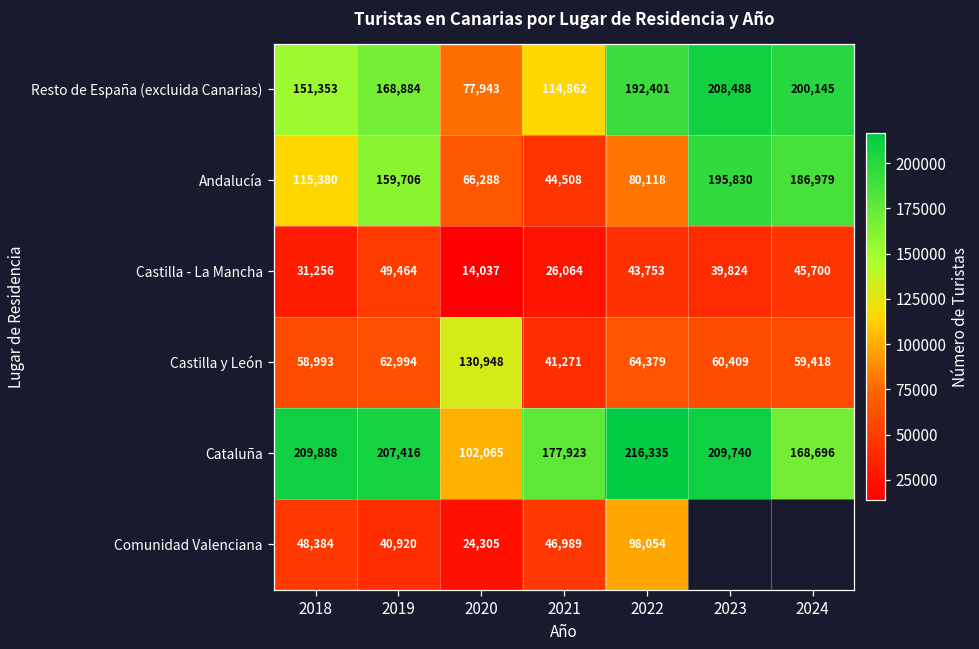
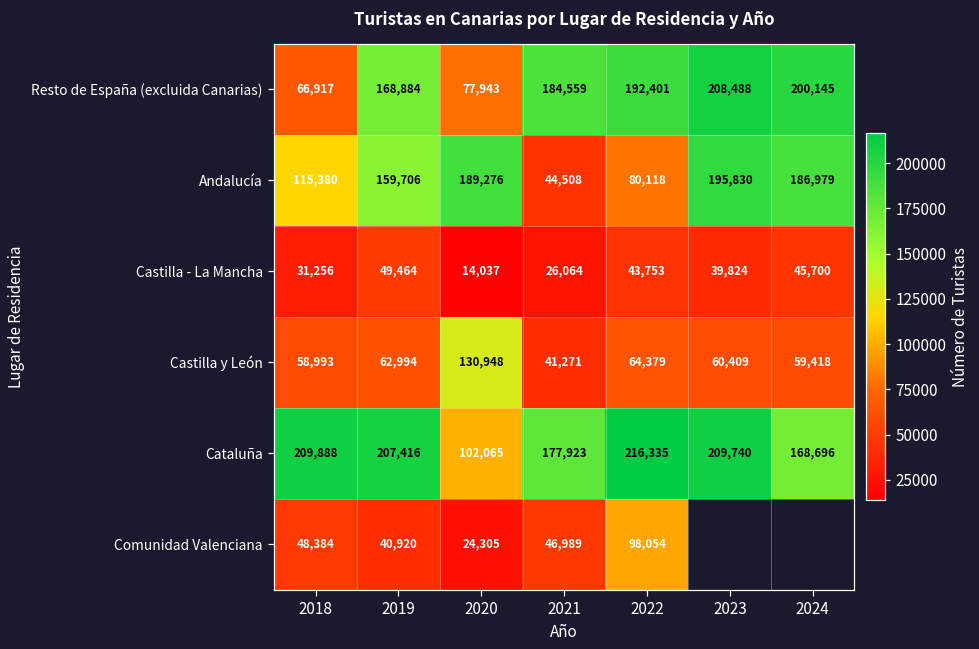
  {
    "Resto de España (excluida Canarias)": {
-     "2018": "151,353",
+     "2018": "66,917",
      "2019": "168,884",
      "2020": "77,943",
-     "2021": "114,862",
+     "2021": "184,559",
      "2022": "192,401",
      "2023": "208,488",
      "2024": "200,145"
    },
    "Andalucía": {
      "2018": "115,380",
      "2019": "159,706",
-     "2020": "66,288",
+     "2020": "189,276",
      "2021": "44,508",
      "2022": "80,118",
      "2023": "195,830",
      "2024": "186,979"
    },
    "Castilla - La Mancha": {
      "2018": "31,256",
      "2019": "49,464",
      "2020": "14,037",
      "2021": "26,064",
      "2022": "43,753",
      "2023": "39,824",
      "2024": "45,700"
    },
    "Castilla y León": {
      "2018": "58,993",
      "2019": "62,994",
      "2020": "130,948",
      "2021": "41,271",
      "2022": "64,379",
      "2023": "60,409",
      "2024": "59,418"
    },
    "Cataluña": {
      "2018": "209,888",
      "2019": "207,416",
      "2020": "102,065",
      "2021": "177,923",
      "2022": "216,335",
      "2023": "209,740",
      "2024": "168,696"
    },
    "Comunidad Valenciana": {
      "2018": "48,384",
      "2019": "40,920",
      "2020": "24,305",
      "2021": "46,989",
      "2022": "98,054"
    }
  }
